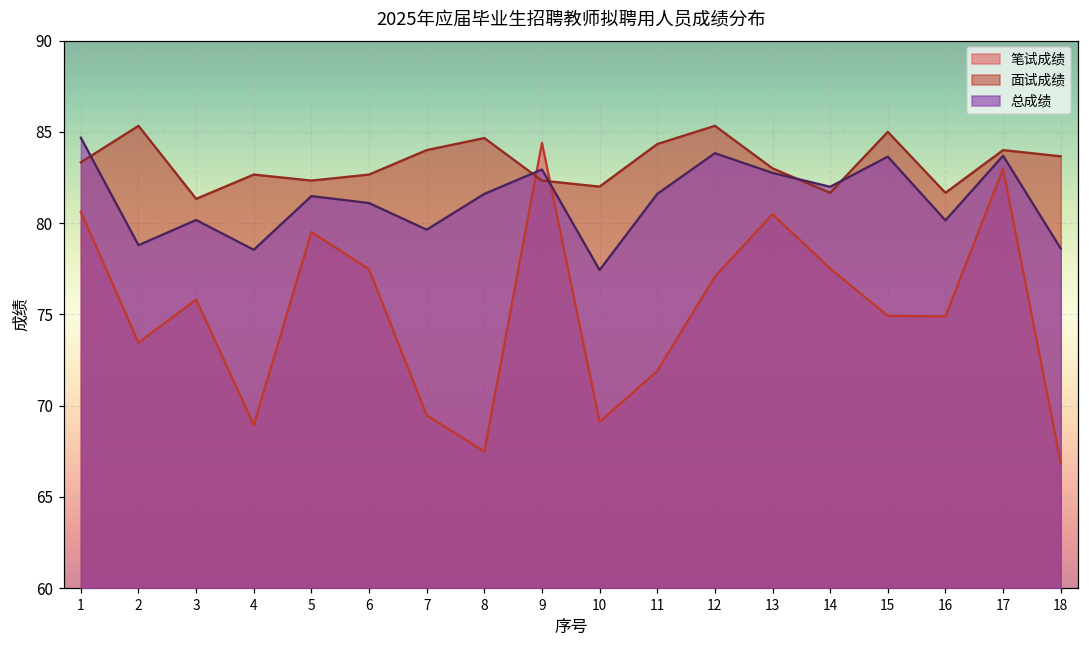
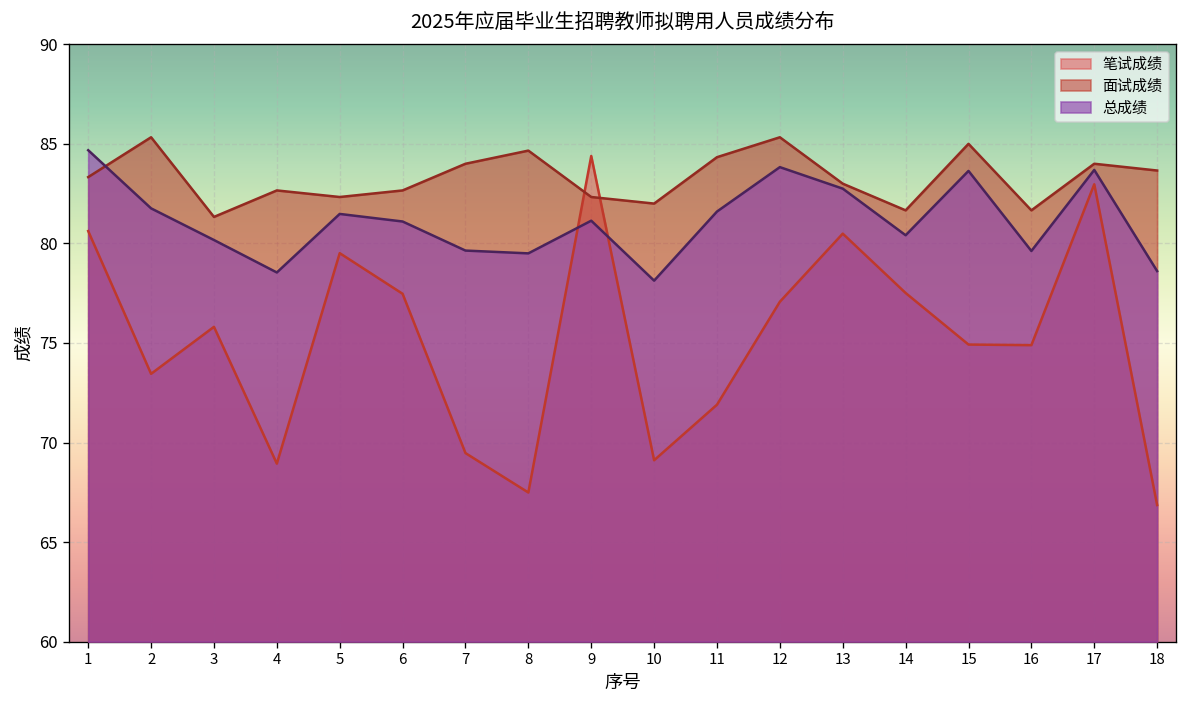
  {
    "总成绩": {
      "1": 84.7,
-     "2": 78.8,
+     "2": 81.8,
      "3": 80.2,
      "4": 78.5,
      "5": 81.5,
      "6": 81.1,
      "7": 79.6,
-     "8": 81.6,
-     "9": 82.9,
-     "10": 77.4,
+     "8": 79.5,
+     "9": 81.1,
+     "10": 78.1,
      "11": 81.6,
      "12": 83.8,
      "13": 82.8,
-     "14": 82.0,
+     "14": 80.4,
      "15": 83.6,
-     "16": 80.2,
+     "16": 79.6,
      "17": 83.7,
      "18": 78.6
    }
  }
